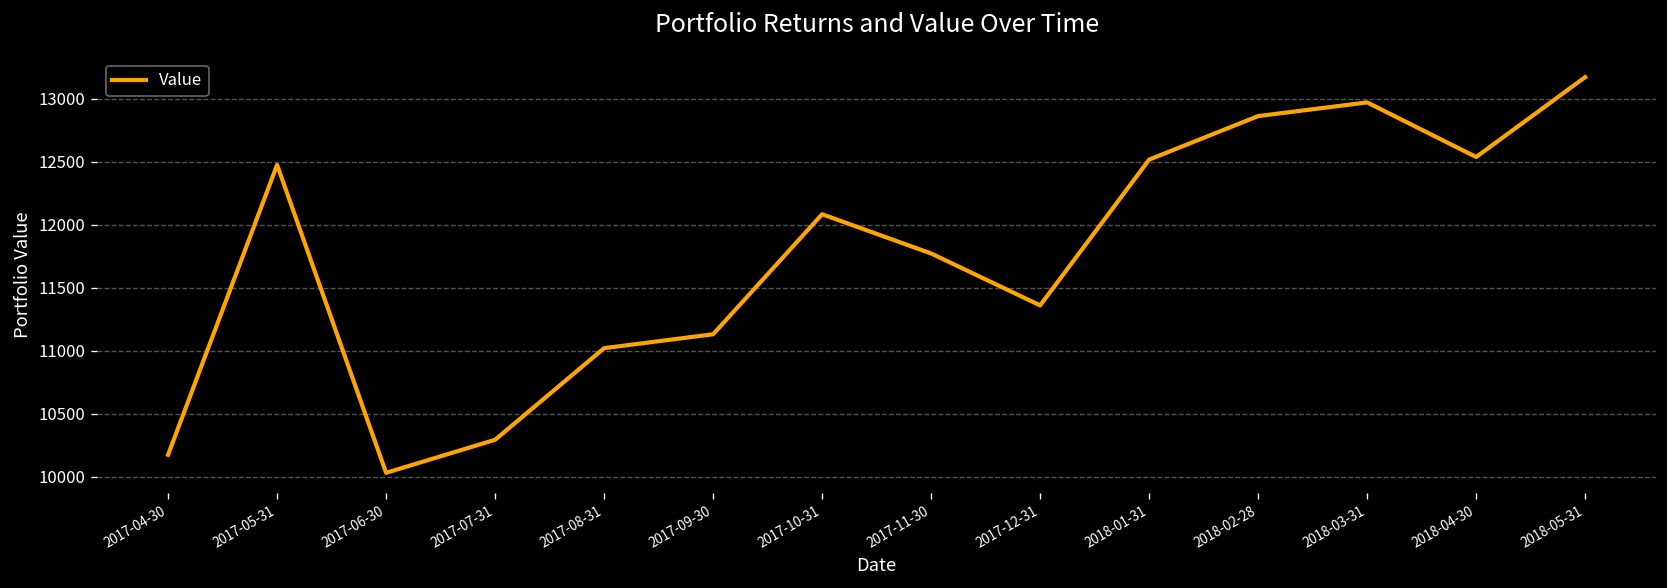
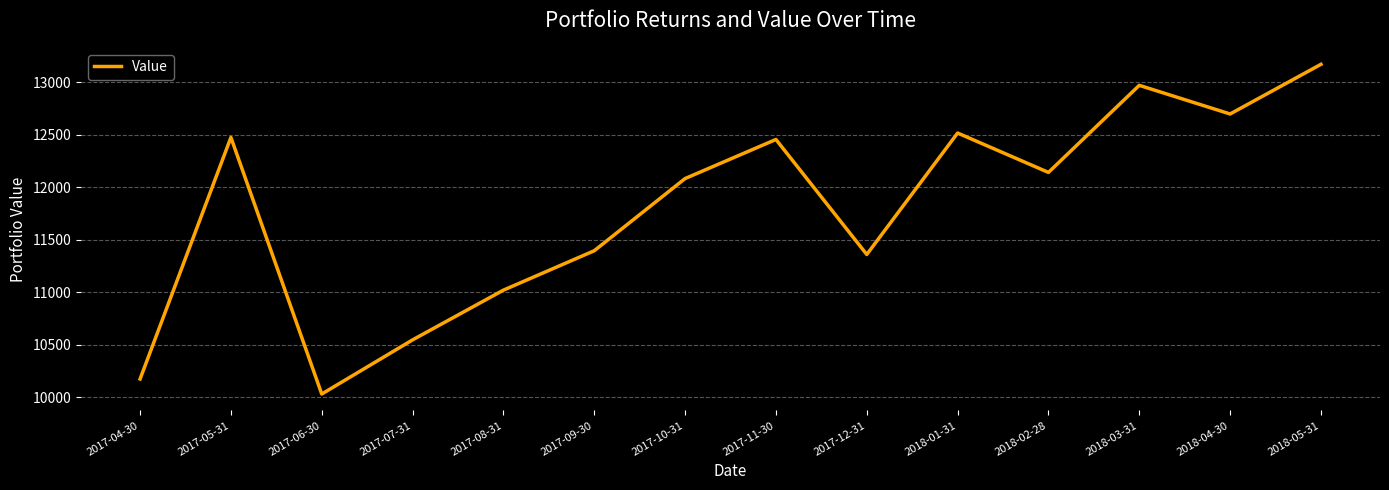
  {
    "2017-04-30": 10180,
    "2017-05-31": 12470,
    "2017-06-30": 10030,
-   "2017-07-31": 10290,
+   "2017-07-31": 10550,
    "2017-08-31": 11020,
-   "2017-09-30": 11130,
+   "2017-09-30": 11400,
    "2017-10-31": 12080,
-   "2017-11-30": 11770,
+   "2017-11-30": 12450,
    "2017-12-31": 11360,
    "2018-01-31": 12520,
-   "2018-02-28": 12860,
+   "2018-02-28": 12140,
    "2018-03-31": 12970,
-   "2018-04-30": 12540,
+   "2018-04-30": 12700,
    "2018-05-31": 13170
  }
